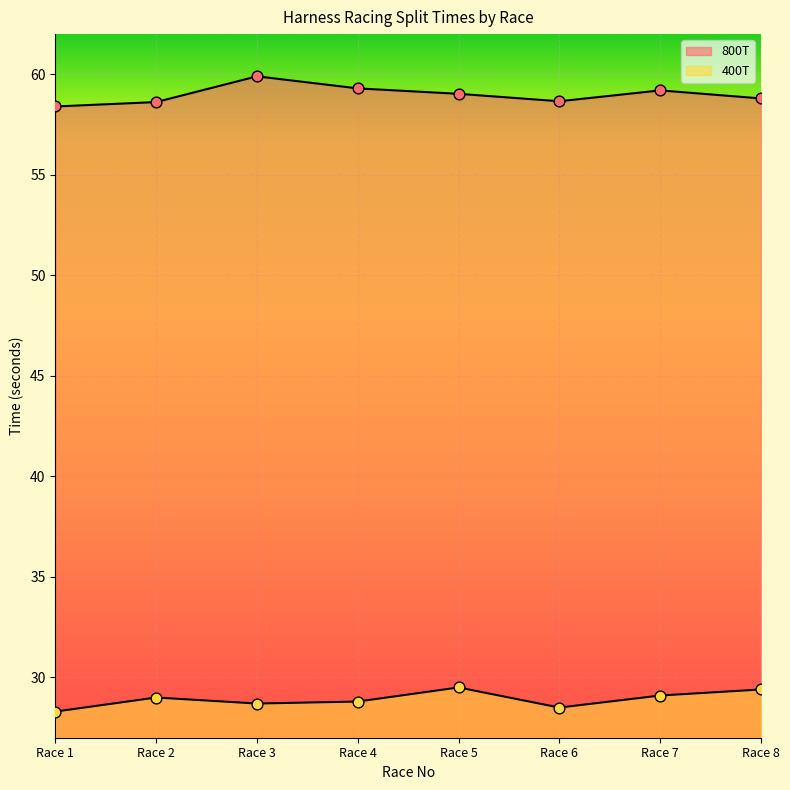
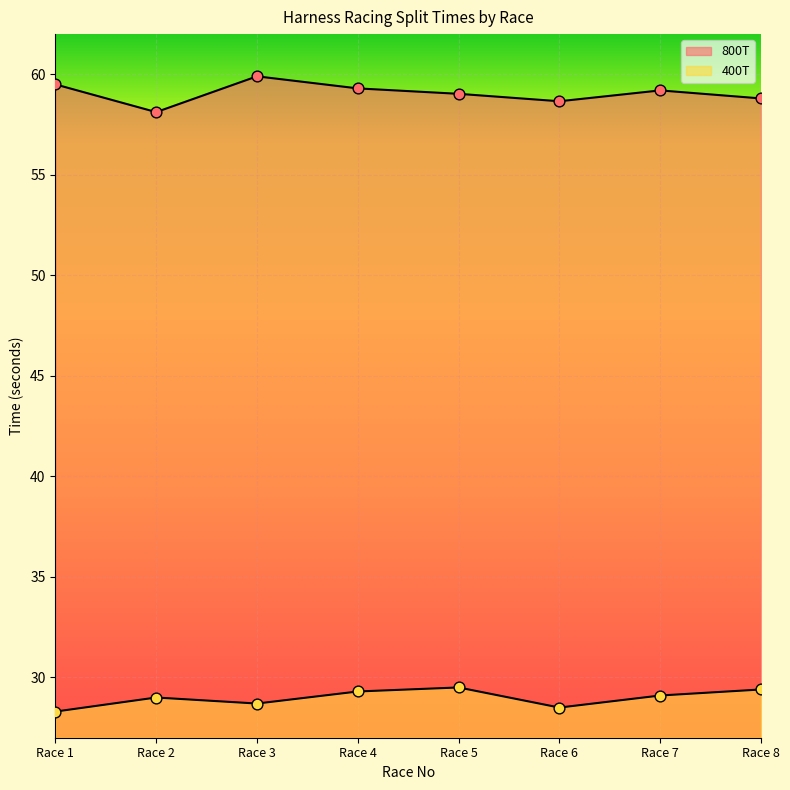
  {
    "800T": {
-     "Race 1": 58.4,
-     "Race 2": 58.6,
+     "Race 1": 59.5,
+     "Race 2": 58.1,
      "Race 3": 59.9,
      "Race 4": 59.3,
      "Race 5": 59.0,
      "Race 6": 58.7,
      "Race 7": 59.2,
      "Race 8": 58.8
    },
    "400T": {
      "Race 1": 28.3,
      "Race 2": 29.0,
      "Race 3": 28.7,
-     "Race 4": 28.8,
+     "Race 4": 29.3,
      "Race 5": 29.5,
      "Race 6": 28.5,
      "Race 7": 29.1,
      "Race 8": 29.4
    }
  }
